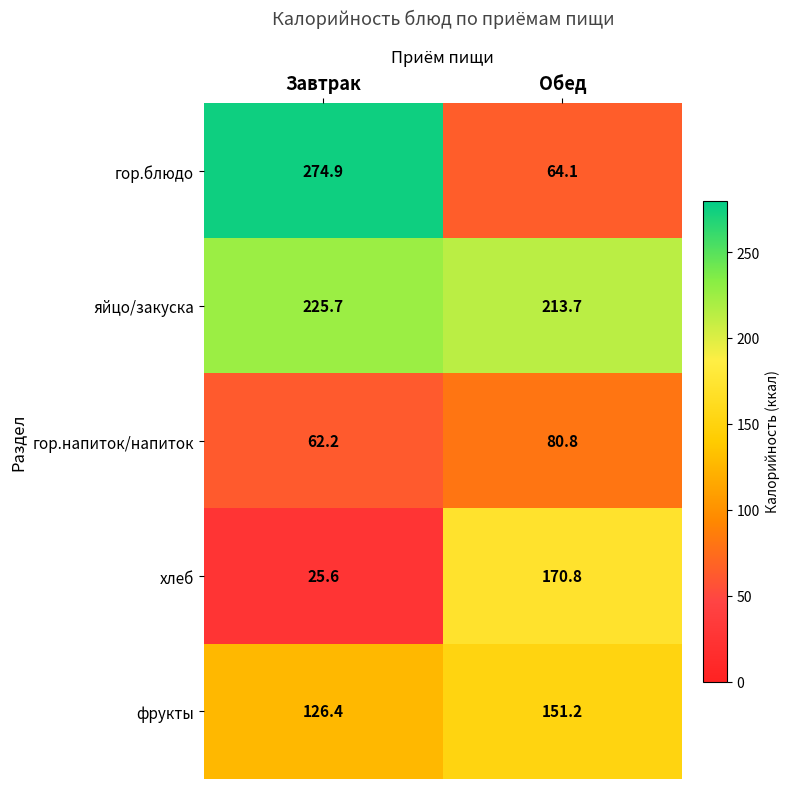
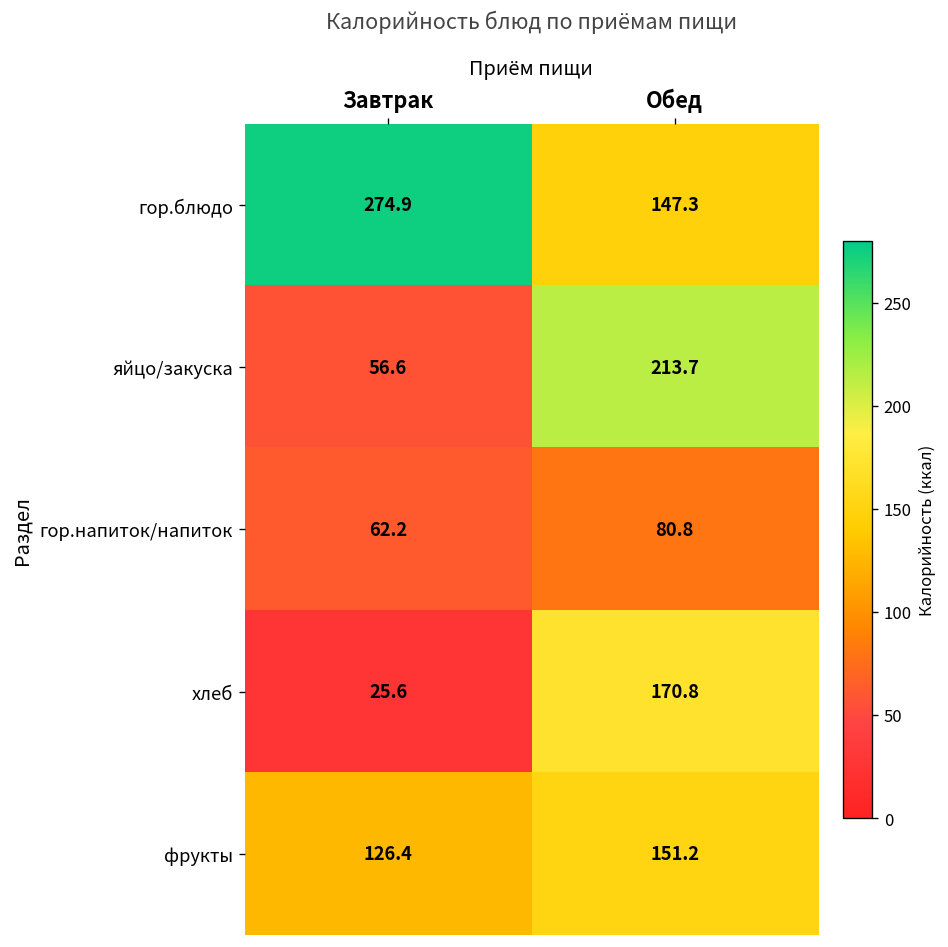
  {
    "гор.блюдо": {
      "Завтрак": 274.9,
-     "Обед": 64.1
+     "Обед": 147.3
    },
    "яйцо/закуска": {
-     "Завтрак": 225.7,
+     "Завтрак": 56.6,
      "Обед": 213.7
    },
    "гор.напиток/напиток": {
      "Завтрак": 62.2,
      "Обед": 80.8
    },
    "хлеб": {
      "Завтрак": 25.6,
      "Обед": 170.8
    },
    "фрукты": {
      "Завтрак": 126.4,
      "Обед": 151.2
    }
  }
